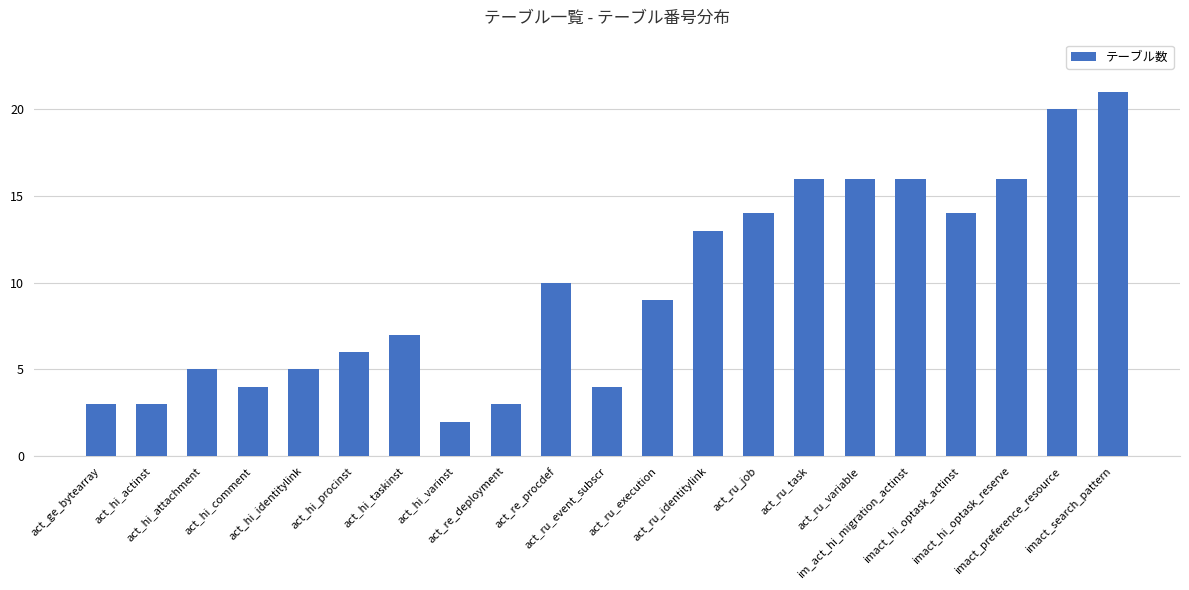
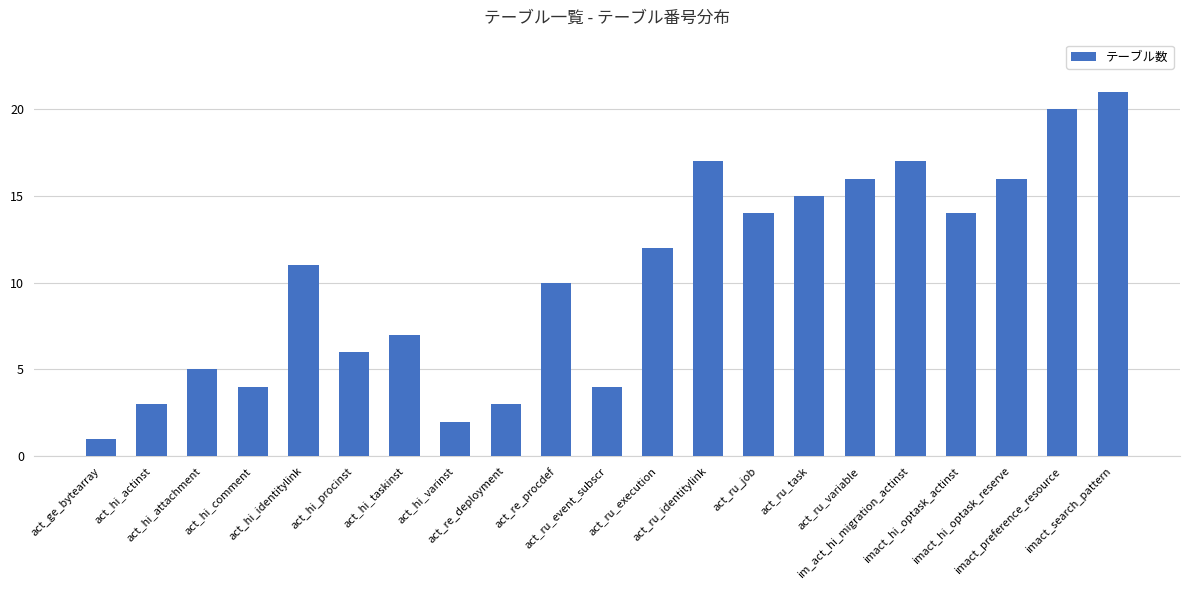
  {
-   "act_ge_bytearray": 3,
+   "act_ge_bytearray": 1,
    "act_hi_actinst": 3,
    "act_hi_attachment": 5,
    "act_hi_comment": 4,
-   "act_hi_identitylink": 5,
+   "act_hi_identitylink": 11,
    "act_hi_procinst": 6,
    "act_hi_taskinst": 7,
    "act_hi_varinst": 2,
    "act_re_deployment": 3,
    "act_re_procdef": 10,
    "act_ru_event_subscr": 4,
-   "act_ru_execution": 9,
-   "act_ru_identitylink": 13,
+   "act_ru_execution": 12,
+   "act_ru_identitylink": 17,
    "act_ru_job": 14,
-   "act_ru_task": 16,
+   "act_ru_task": 15,
    "act_ru_variable": 16,
-   "im_act_hi_migration_actinst": 16,
+   "im_act_hi_migration_actinst": 17,
    "imact_hi_optask_actinst": 14,
    "imact_hi_optask_reserve": 16,
    "imact_preference_resource": 20,
    "imact_search_pattern": 21
  }
